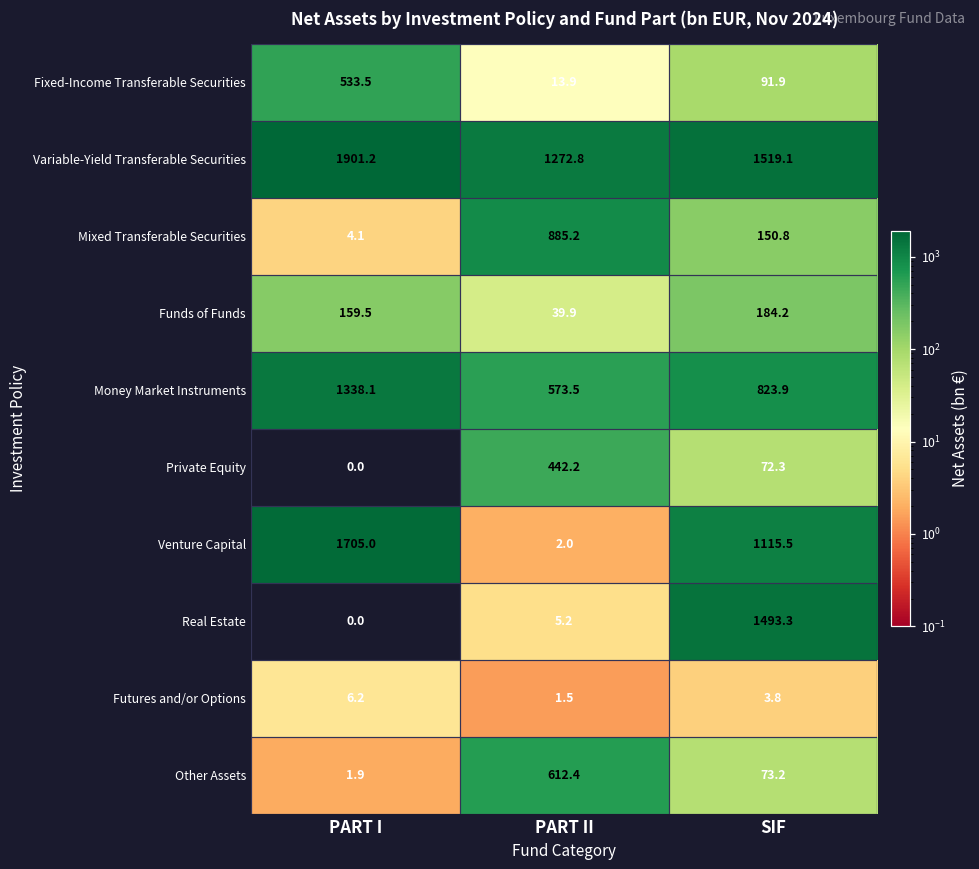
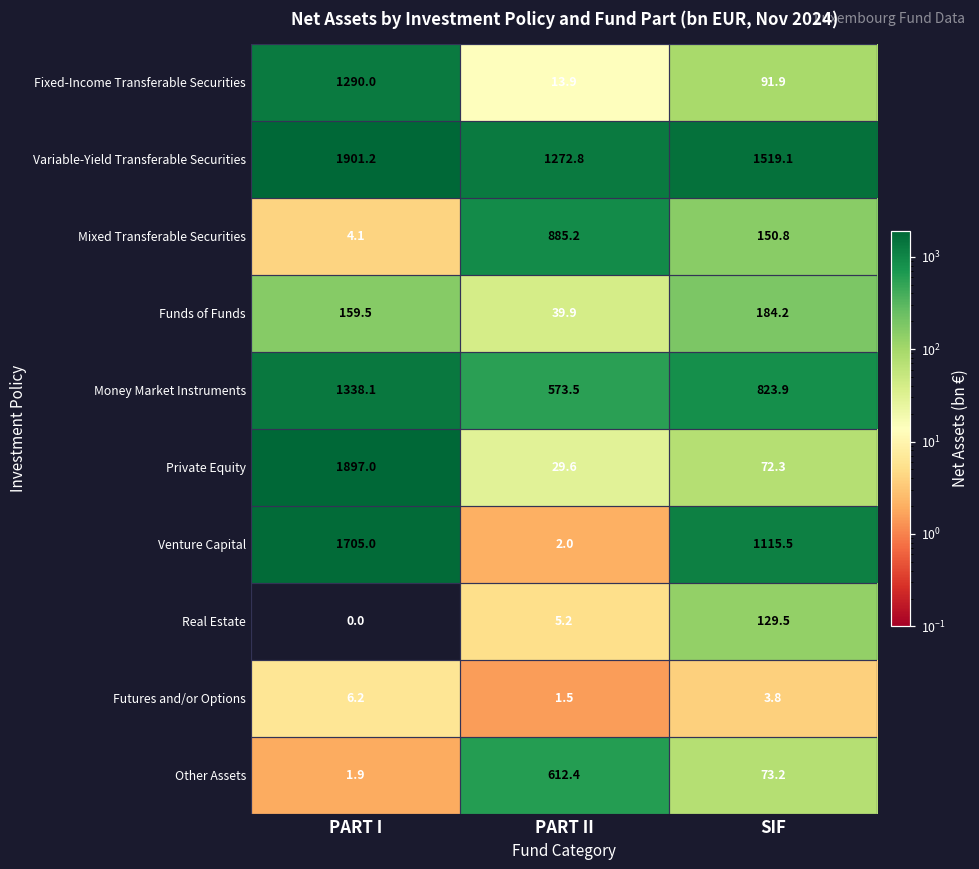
  {
    "Fixed-Income Transferable Securities": {
-     "PART I": 533.5,
+     "PART I": 1290.0,
      "PART II": 13.9,
      "SIF": 91.9
    },
    "Variable-Yield Transferable Securities": {
      "PART I": 1901.2,
      "PART II": 1272.8,
      "SIF": 1519.1
    },
    "Mixed Transferable Securities": {
      "PART I": 4.1,
      "PART II": 885.2,
      "SIF": 150.8
    },
    "Funds of Funds": {
      "PART I": 159.5,
      "PART II": 39.9,
      "SIF": 184.2
    },
    "Money Market Instruments": {
      "PART I": 1338.1,
      "PART II": 573.5,
      "SIF": 823.9
    },
    "Private Equity": {
-     "PART I": 0.0,
-     "PART II": 442.2,
+     "PART I": 1897.0,
+     "PART II": 29.6,
      "SIF": 72.3
    },
    "Venture Capital": {
      "PART I": 1705.0,
      "PART II": 2.0,
      "SIF": 1115.5
    },
    "Real Estate": {
      "PART I": 0.0,
      "PART II": 5.2,
-     "SIF": 1493.3
+     "SIF": 129.5
    },
    "Futures and/or Options": {
      "PART I": 6.2,
      "PART II": 1.5,
      "SIF": 3.8
    },
    "Other Assets": {
      "PART I": 1.9,
      "PART II": 612.4,
      "SIF": 73.2
    }
  }
